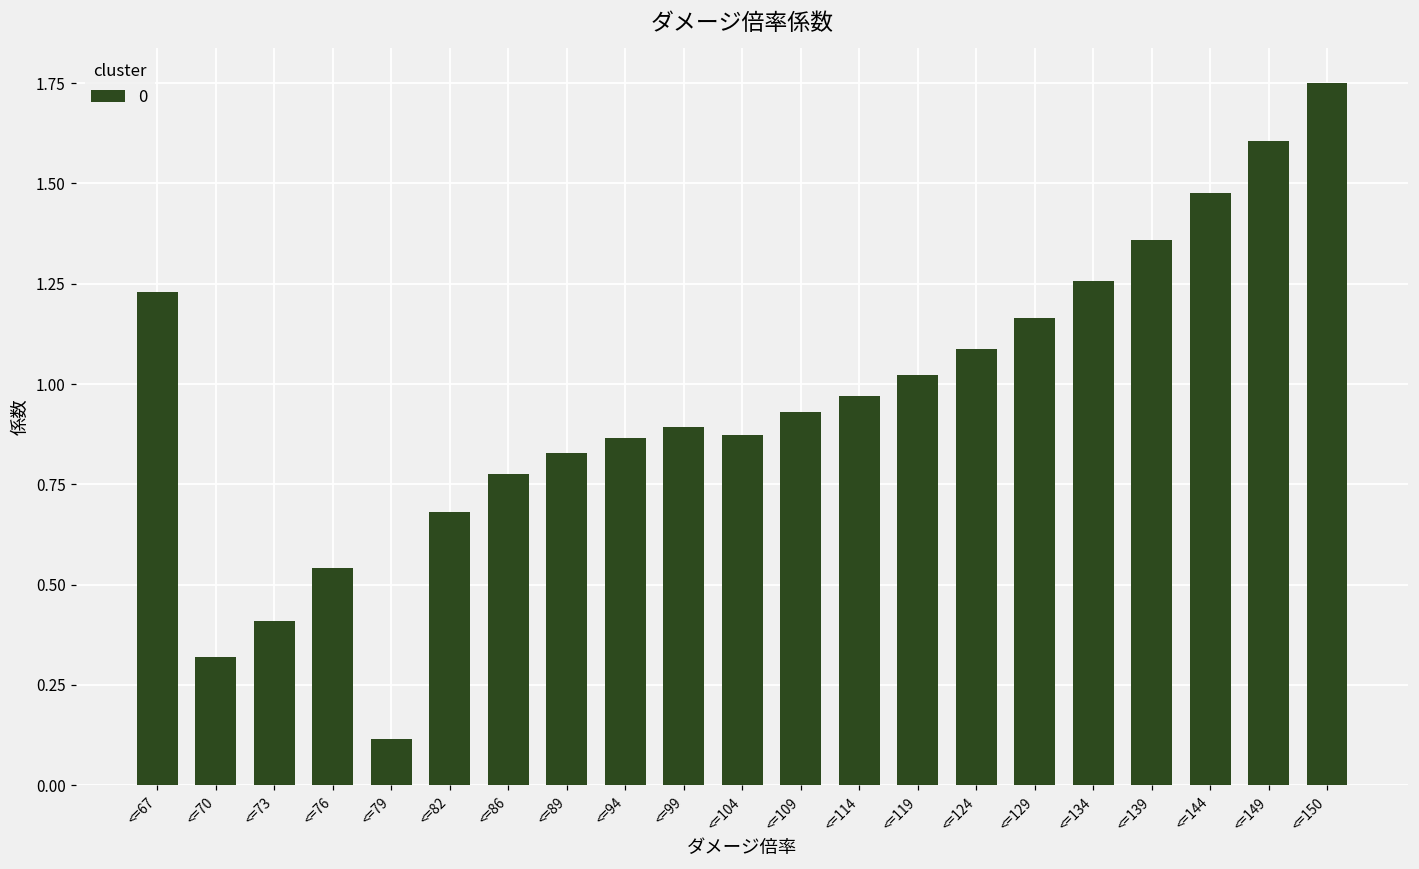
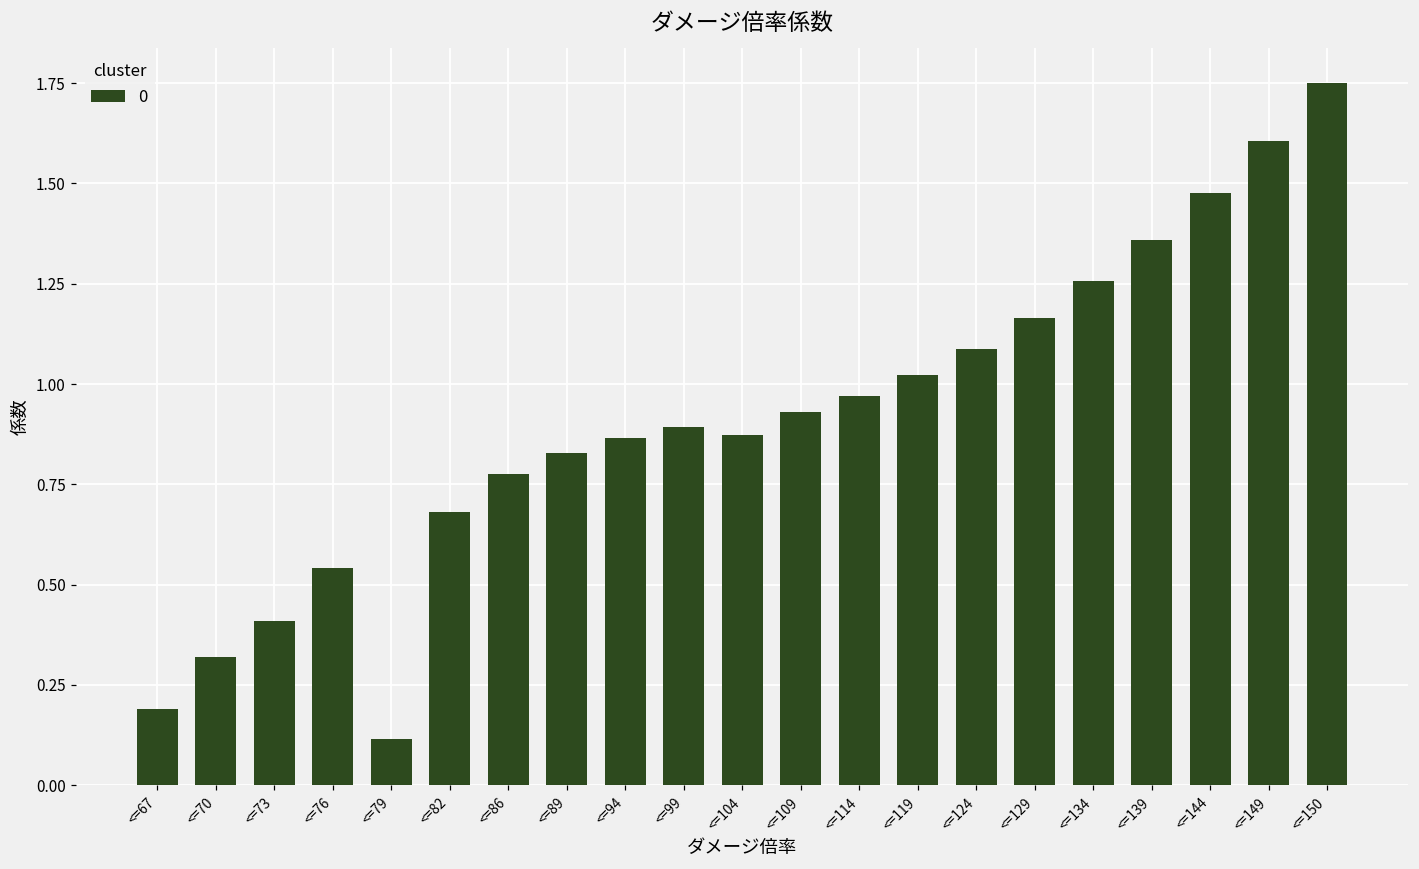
  {
-   "<=67": 1.23,
+   "<=67": 0.19,
    "<=70": 0.32,
    "<=73": 0.41,
    "<=76": 0.54,
    "<=79": 0.12,
    "<=82": 0.68,
    "<=86": 0.78,
    "<=89": 0.83,
    "<=94": 0.87,
    "<=99": 0.89,
    "<=104": 0.87,
    "<=109": 0.93,
    "<=114": 0.97,
    "<=119": 1.02,
    "<=124": 1.09,
    "<=129": 1.17,
    "<=134": 1.26,
    "<=139": 1.36,
    "<=144": 1.48,
    "<=149": 1.61,
    "<=150": 1.75
  }
